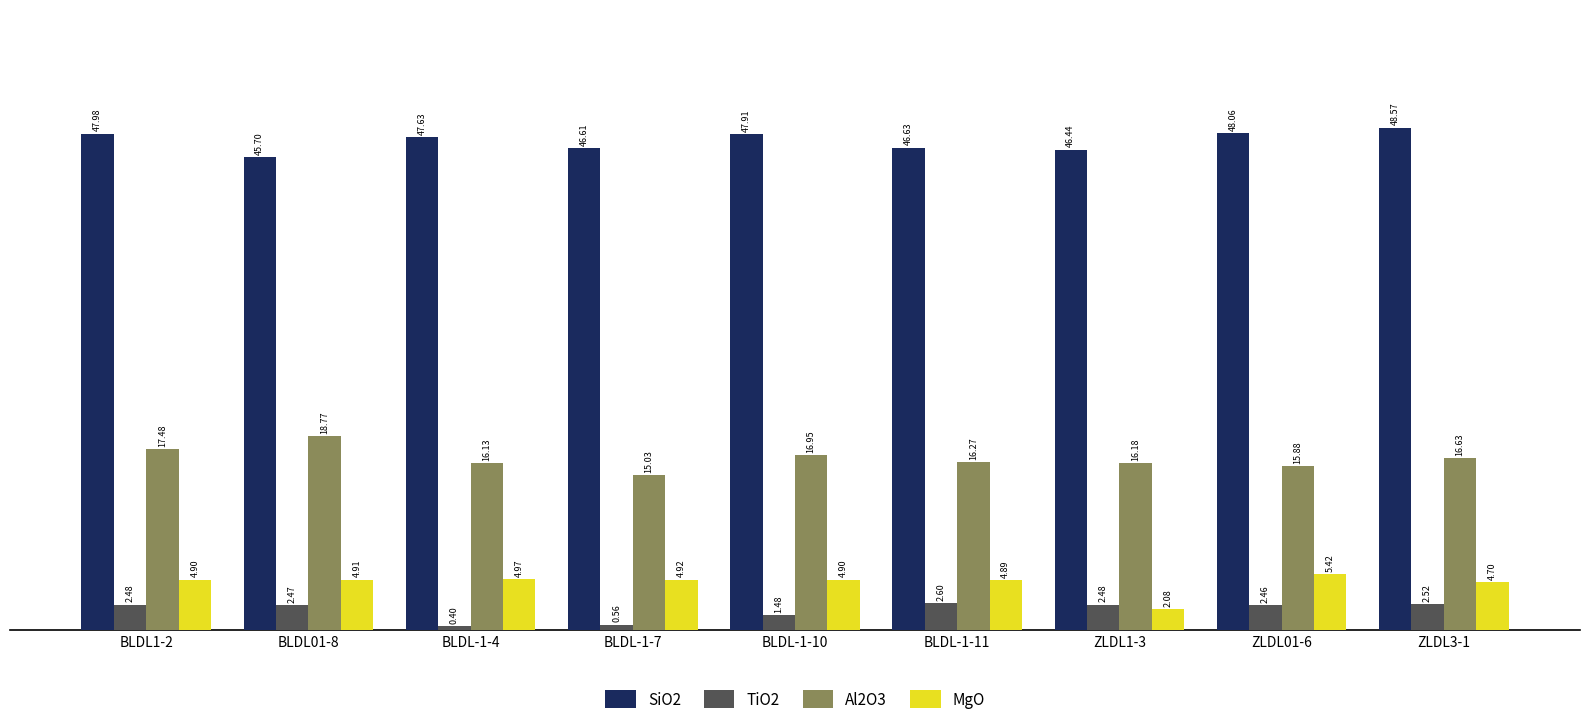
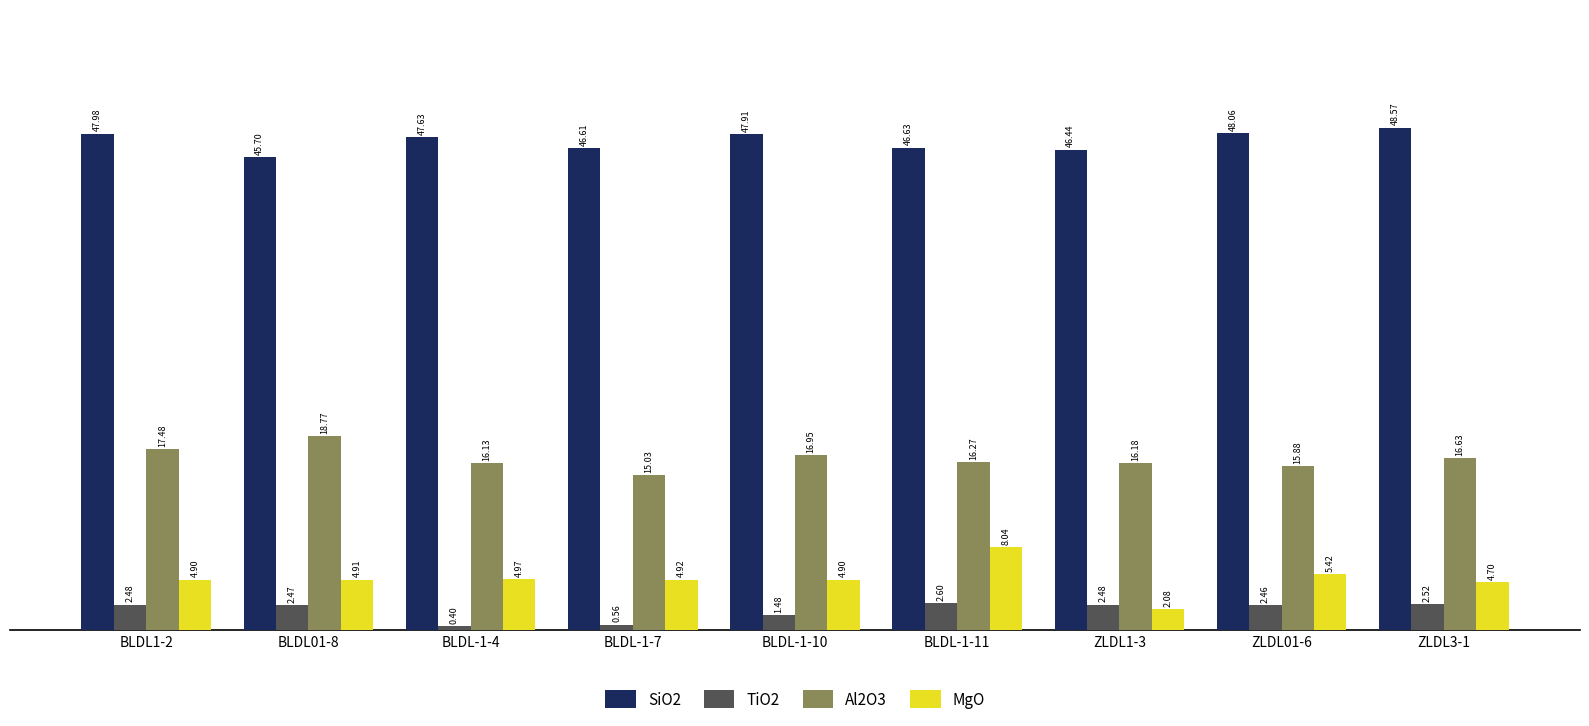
  {
    "SiO2": {
      "BLDL1-2": 47.98,
      "BLDL01-8": 45.70,
      "BLDL-1-4": 47.63,
      "BLDL-1-7": 46.61,
      "BLDL-1-10": 47.91,
      "BLDL-1-11": 46.63,
      "ZLDL1-3": 46.44,
      "ZLDL01-6": 48.06,
      "ZLDL3-1": 48.57
    },
    "TiO2": {
      "BLDL1-2": 2.48,
      "BLDL01-8": 2.47,
      "BLDL-1-4": 0.40,
      "BLDL-1-7": 0.56,
      "BLDL-1-10": 1.48,
      "BLDL-1-11": 2.60,
      "ZLDL1-3": 2.48,
      "ZLDL01-6": 2.46,
      "ZLDL3-1": 2.52
    },
    "Al2O3": {
      "BLDL1-2": 17.48,
      "BLDL01-8": 18.77,
      "BLDL-1-4": 16.13,
      "BLDL-1-7": 15.03,
      "BLDL-1-10": 16.95,
      "BLDL-1-11": 16.27,
      "ZLDL1-3": 16.18,
      "ZLDL01-6": 15.88,
      "ZLDL3-1": 16.63
    },
    "MgO": {
      "BLDL1-2": 4.90,
      "BLDL01-8": 4.91,
      "BLDL-1-4": 4.97,
      "BLDL-1-7": 4.92,
      "BLDL-1-10": 4.90,
-     "BLDL-1-11": 4.89,
+     "BLDL-1-11": 8.04,
      "ZLDL1-3": 2.08,
      "ZLDL01-6": 5.42,
      "ZLDL3-1": 4.70
    }
  }
